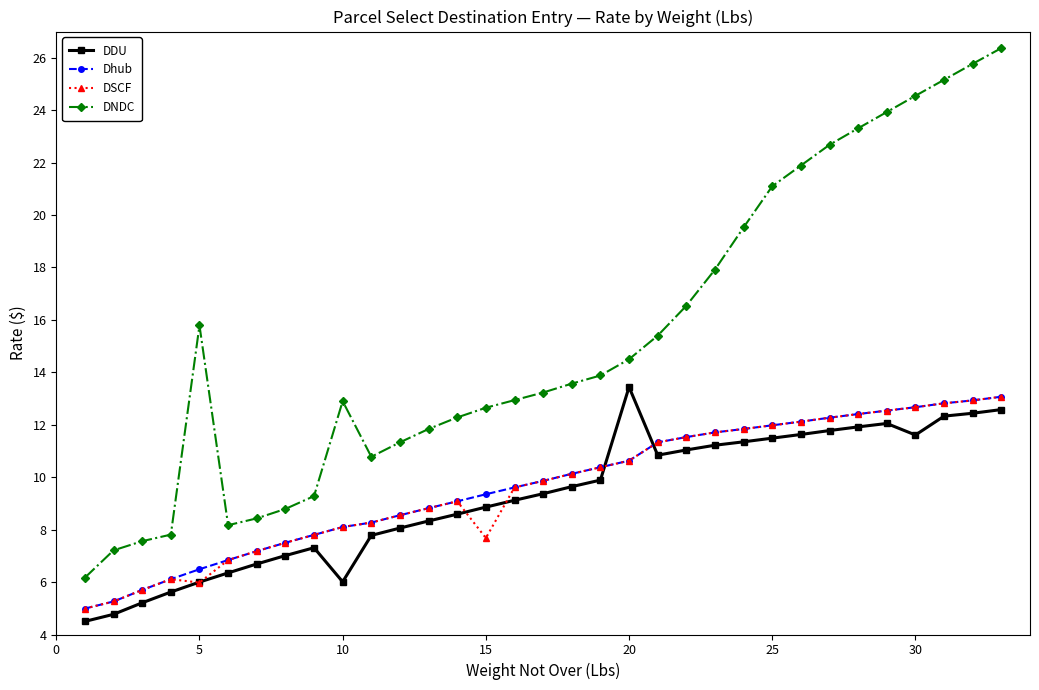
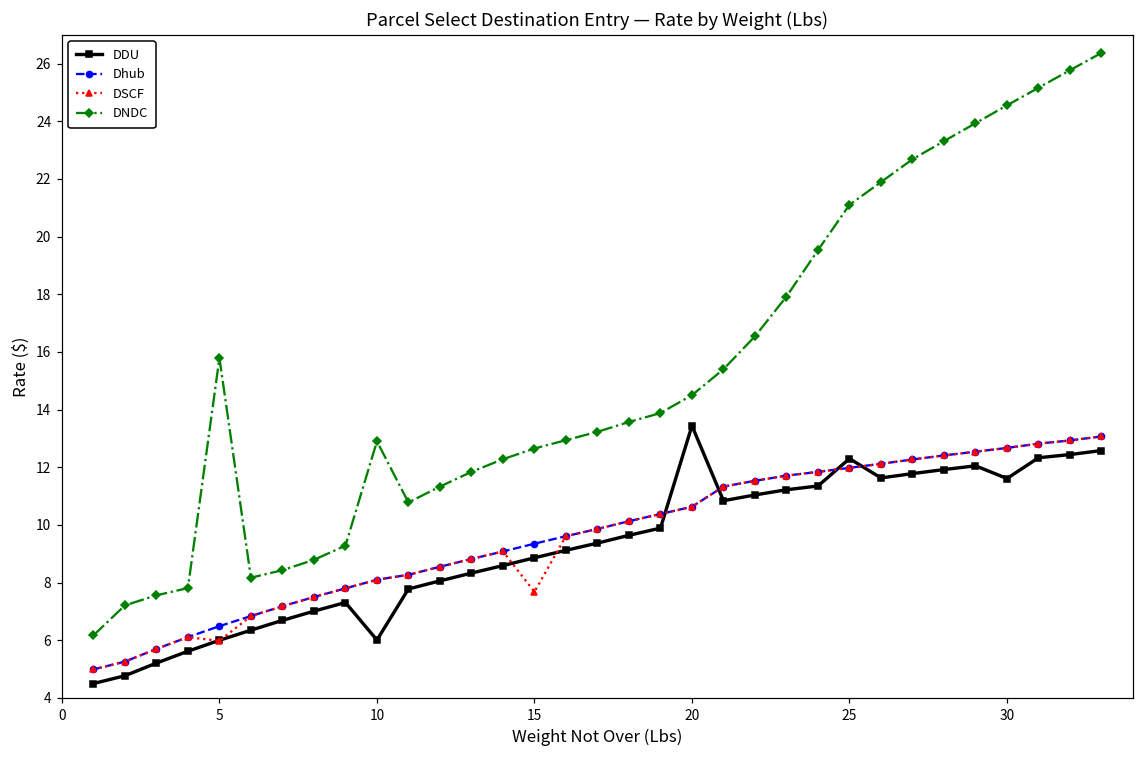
  {
    "DDU": {
      "10": 6.0,
      "15": 8.9,
      "20": 13.4,
-     "25": 11.5,
+     "25": 12.3,
      "30": 11.6
    },
    "Dhub": {
      "5": 6.5,
      "15": 9.4
    },
    "DSCF": {
      "15": 7.7
    },
    "DNDC": {
      "5": 15.8,
      "10": 12.9,
      "15": 12.7,
      "20": 14.5,
      "25": 21.1,
      "30": 24.6
    }
  }
